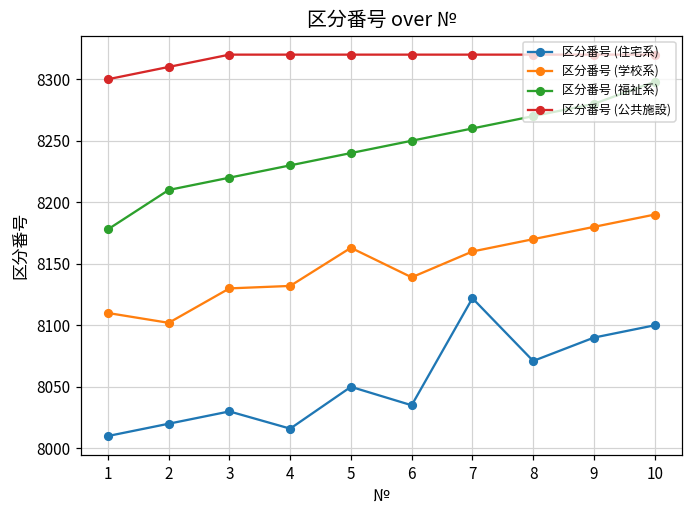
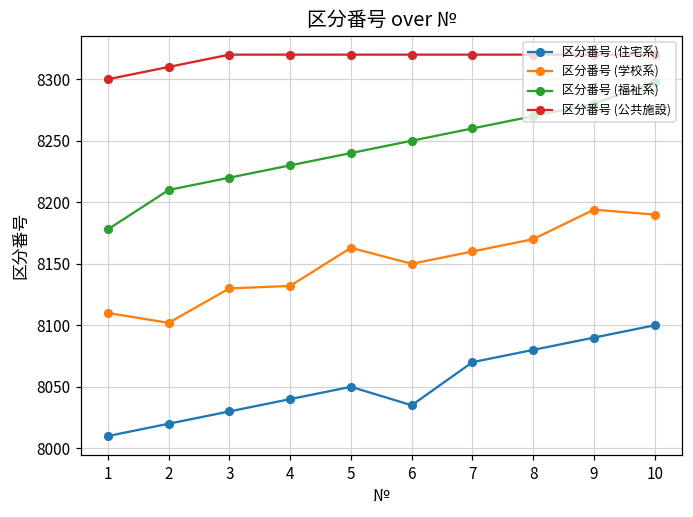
  {
    "区分番号 (住宅系)": {
      "1": 8010,
      "2": 8020,
      "3": 8030,
-     "4": 8016,
+     "4": 8040,
      "5": 8050,
      "6": 8035,
-     "7": 8122,
-     "8": 8071,
+     "7": 8070,
+     "8": 8080,
      "9": 8090,
      "10": 8100
    },
    "区分番号 (学校系)": {
      "1": 8110,
      "2": 8102,
      "3": 8130,
      "4": 8132,
      "5": 8163,
-     "6": 8139,
+     "6": 8150,
      "7": 8160,
      "8": 8170,
-     "9": 8180,
+     "9": 8194,
      "10": 8190
    },
    "区分番号 (福祉系)": {
      "1": 8178,
      "2": 8210,
      "3": 8220,
      "4": 8230,
      "5": 8240,
      "6": 8250,
      "7": 8260
    },
    "区分番号 (公共施設)": {
      "1": 8300,
      "2": 8310,
      "3": 8320,
      "4": 8320,
      "5": 8320,
      "6": 8320,
      "7": 8320
    }
  }
